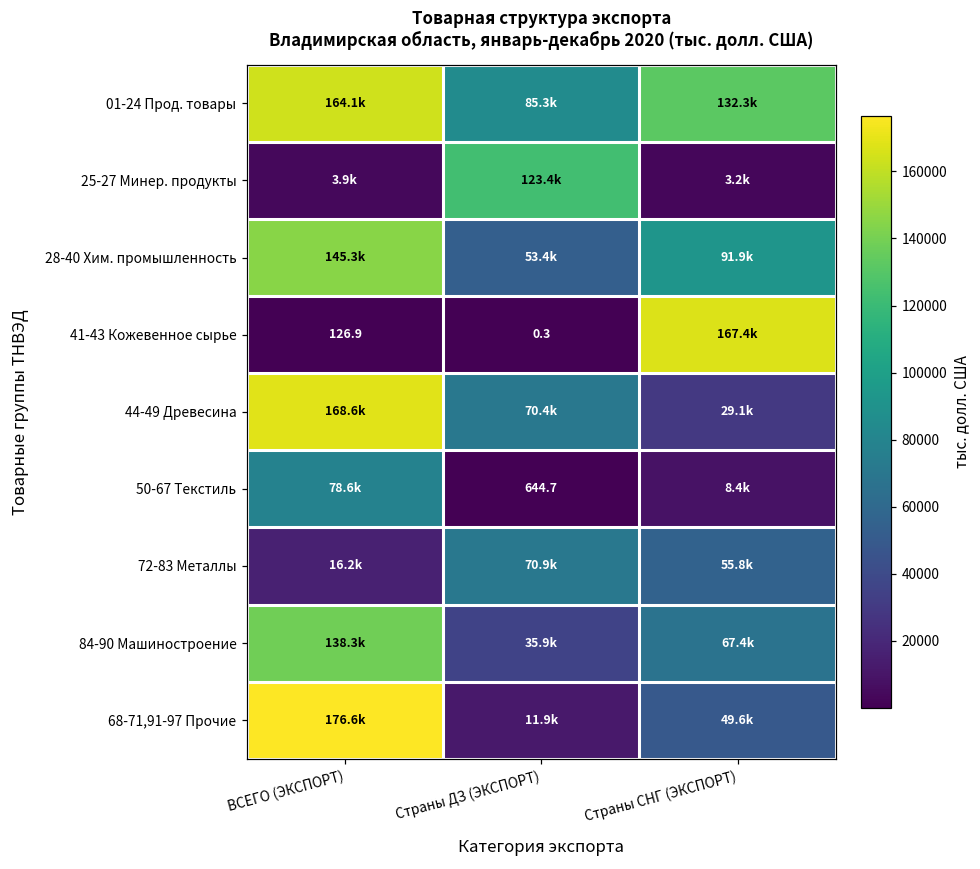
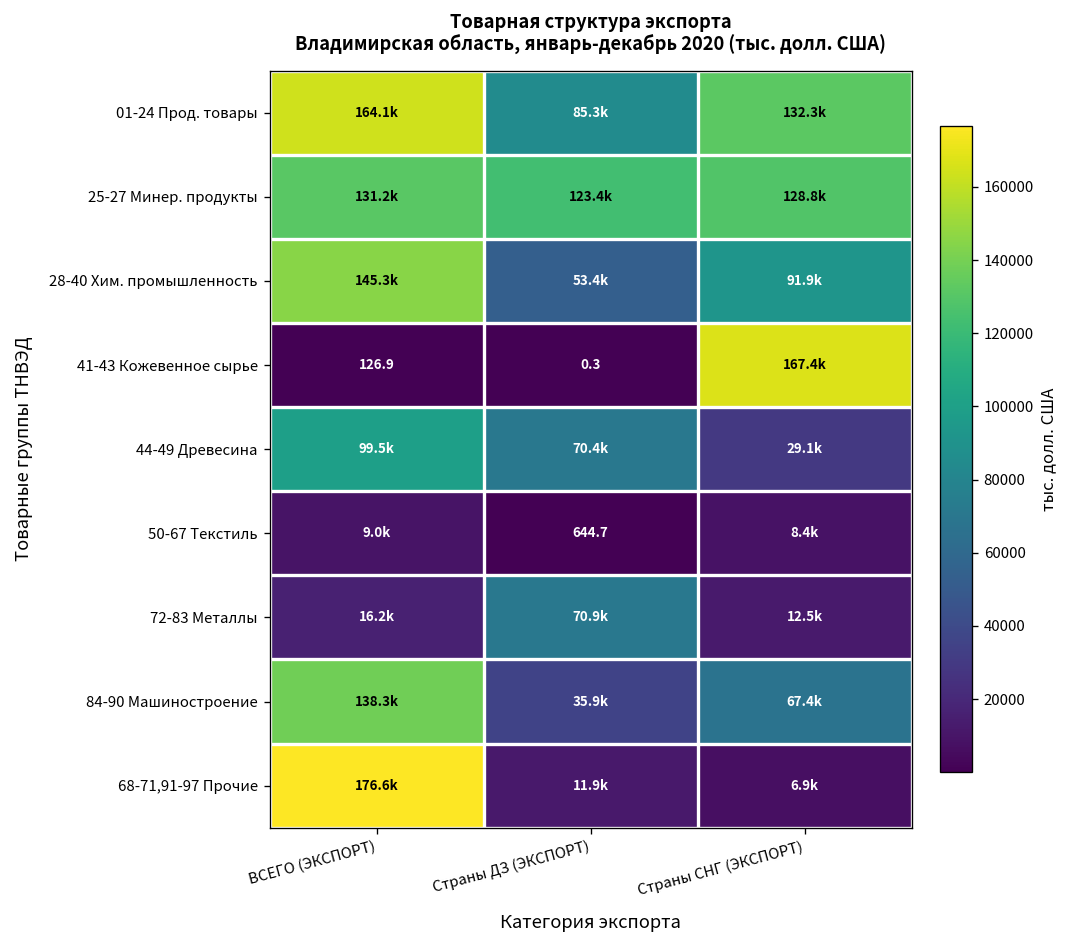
  {
    "01-24 Прод. товары": {
      "ВСЕГО (ЭКСПОРТ)": "164.1k",
      "Страны ДЗ (ЭКСПОРТ)": "85.3k",
      "Страны СНГ (ЭКСПОРТ)": "132.3k"
    },
    "25-27 Минер. продукты": {
-     "ВСЕГО (ЭКСПОРТ)": "3.9k",
+     "ВСЕГО (ЭКСПОРТ)": "131.2k",
      "Страны ДЗ (ЭКСПОРТ)": "123.4k",
-     "Страны СНГ (ЭКСПОРТ)": "3.2k"
+     "Страны СНГ (ЭКСПОРТ)": "128.8k"
    },
    "28-40 Хим. промышленность": {
      "ВСЕГО (ЭКСПОРТ)": "145.3k",
      "Страны ДЗ (ЭКСПОРТ)": "53.4k",
      "Страны СНГ (ЭКСПОРТ)": "91.9k"
    },
    "41-43 Кожевенное сырье": {
      "ВСЕГО (ЭКСПОРТ)": "126.9",
      "Страны ДЗ (ЭКСПОРТ)": "0.3",
      "Страны СНГ (ЭКСПОРТ)": "167.4k"
    },
    "44-49 Древесина": {
-     "ВСЕГО (ЭКСПОРТ)": "168.6k",
+     "ВСЕГО (ЭКСПОРТ)": "99.5k",
      "Страны ДЗ (ЭКСПОРТ)": "70.4k",
      "Страны СНГ (ЭКСПОРТ)": "29.1k"
    },
    "50-67 Текстиль": {
-     "ВСЕГО (ЭКСПОРТ)": "78.6k",
+     "ВСЕГО (ЭКСПОРТ)": "9.0k",
      "Страны ДЗ (ЭКСПОРТ)": "644.7",
      "Страны СНГ (ЭКСПОРТ)": "8.4k"
    },
    "72-83 Металлы": {
      "ВСЕГО (ЭКСПОРТ)": "16.2k",
      "Страны ДЗ (ЭКСПОРТ)": "70.9k",
-     "Страны СНГ (ЭКСПОРТ)": "55.8k"
+     "Страны СНГ (ЭКСПОРТ)": "12.5k"
    },
    "84-90 Машиностроение": {
      "ВСЕГО (ЭКСПОРТ)": "138.3k",
      "Страны ДЗ (ЭКСПОРТ)": "35.9k",
      "Страны СНГ (ЭКСПОРТ)": "67.4k"
    },
    "68-71,91-97 Прочие": {
      "ВСЕГО (ЭКСПОРТ)": "176.6k",
      "Страны ДЗ (ЭКСПОРТ)": "11.9k",
-     "Страны СНГ (ЭКСПОРТ)": "49.6k"
+     "Страны СНГ (ЭКСПОРТ)": "6.9k"
    }
  }
